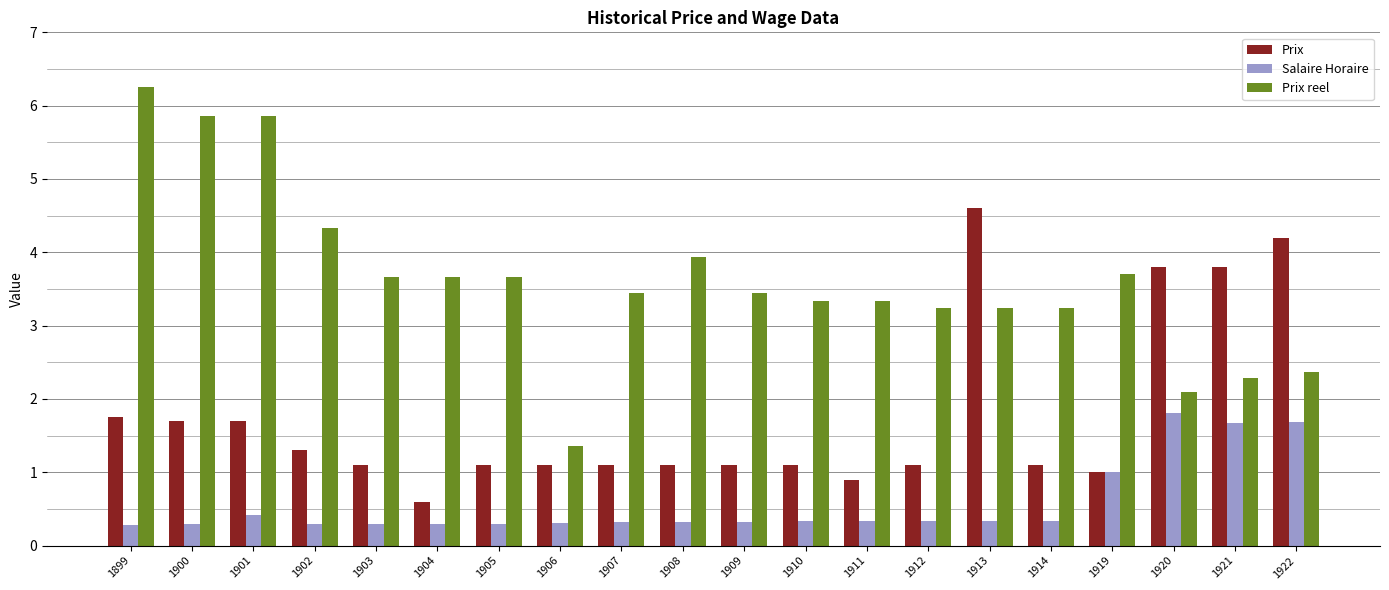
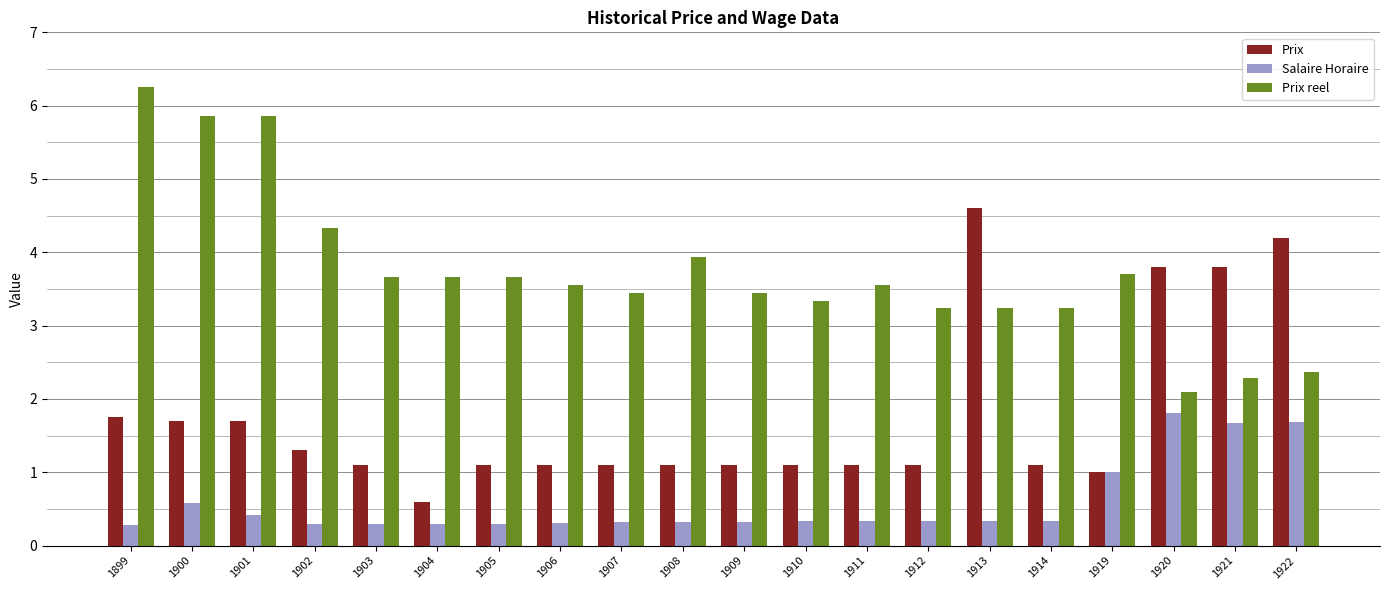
  {
    "Prix": {
      "1899": 1.8,
      "1900": 1.7,
      "1901": 1.7,
      "1902": 1.3,
      "1903": 1.1,
      "1904": 0.6,
      "1905": 1.1,
      "1906": 1.1,
      "1907": 1.1,
      "1908": 1.1,
      "1909": 1.1,
      "1910": 1.1,
-     "1911": 0.9,
+     "1911": 1.1,
      "1912": 1.1,
      "1913": 4.6,
      "1914": 1.1,
      "1919": 1.0,
      "1920": 3.8,
      "1921": 3.8,
      "1922": 4.2
    },
    "Salaire Horaire": {
      "1899": 0.3,
-     "1900": 0.3,
+     "1900": 0.6,
      "1901": 0.4,
      "1902": 0.3,
      "1903": 0.3,
      "1904": 0.3,
      "1905": 0.3,
      "1906": 0.3,
      "1907": 0.3,
      "1908": 0.3,
      "1909": 0.3,
      "1910": 0.3,
      "1911": 0.3,
      "1912": 0.3,
      "1913": 0.3,
      "1914": 0.3,
      "1919": 1.0,
      "1920": 1.8,
      "1921": 1.7,
      "1922": 1.7
    },
    "Prix reel": {
      "1899": 6.3,
      "1900": 5.9,
      "1901": 5.9,
      "1902": 4.3,
      "1903": 3.7,
      "1904": 3.7,
      "1905": 3.7,
-     "1906": 1.4,
+     "1906": 3.6,
      "1907": 3.4,
      "1908": 3.9,
      "1909": 3.4,
      "1910": 3.3,
-     "1911": 3.3,
+     "1911": 3.6,
      "1912": 3.2,
      "1913": 3.2,
      "1914": 3.2,
      "1919": 3.7,
      "1920": 2.1,
      "1921": 2.3,
      "1922": 2.4
    }
  }
